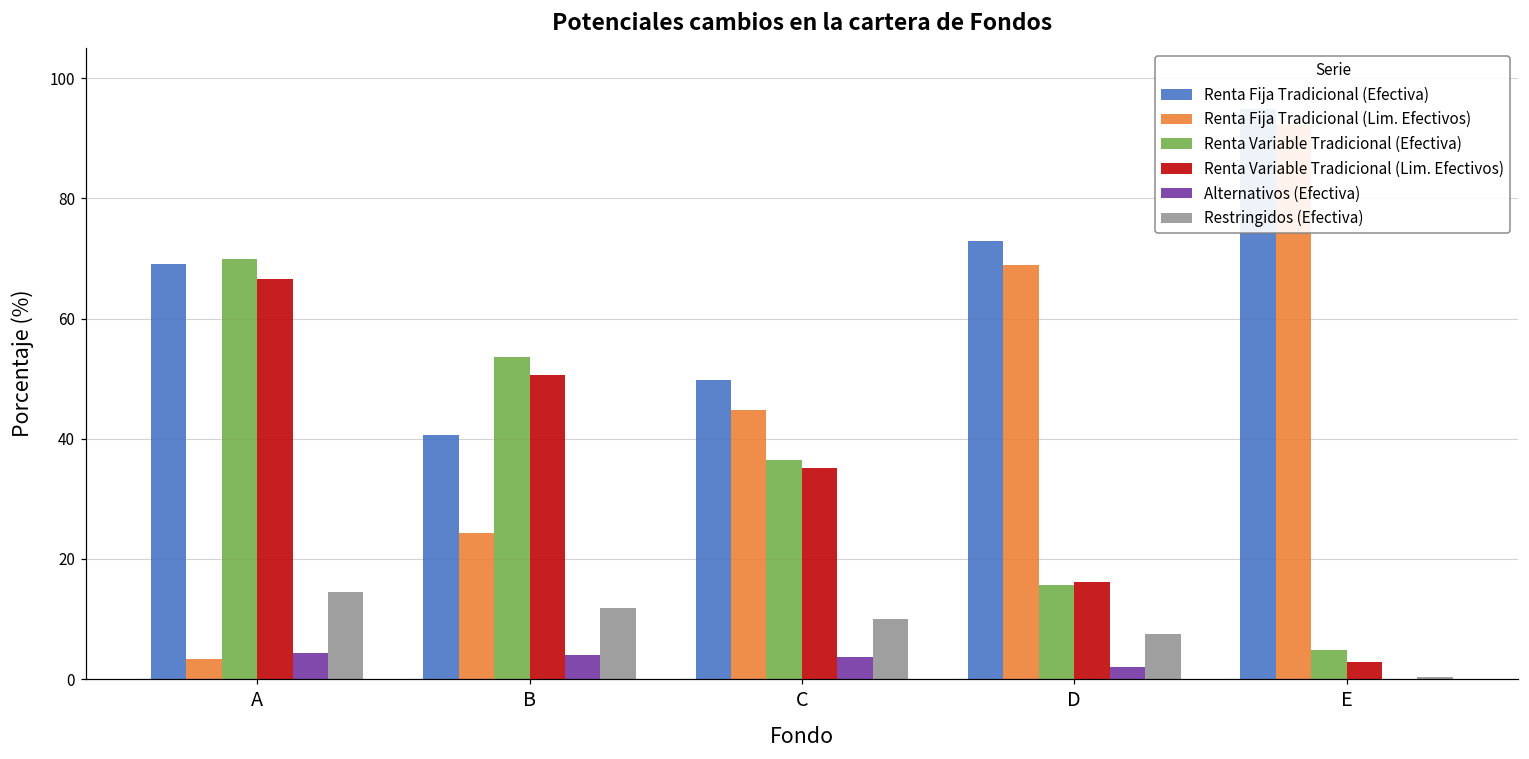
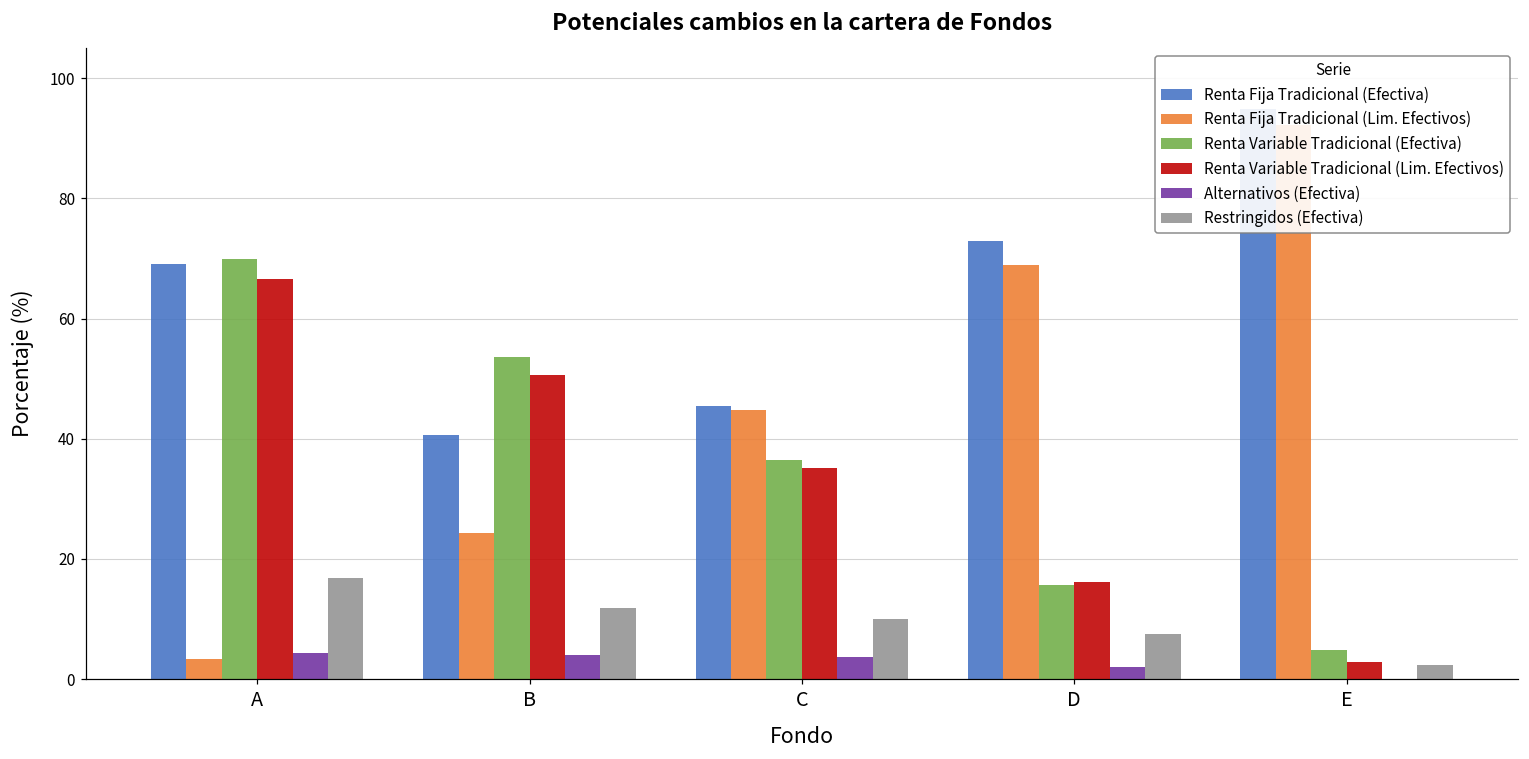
  {
    "Renta Fija Tradicional (Efectiva)": {
      "A": 69,
      "B": 41,
-     "C": 50,
+     "C": 45,
      "D": 73
    },
    "Renta Fija Tradicional (Lim. Efectivos)": {
      "A": 3,
      "B": 24,
      "C": 45,
      "D": 69
    },
    "Renta Variable Tradicional (Efectiva)": {
      "A": 70,
      "B": 54,
      "C": 36,
      "D": 16,
      "E": 5
    },
    "Renta Variable Tradicional (Lim. Efectivos)": {
      "A": 67,
      "B": 51,
      "C": 35,
      "D": 16,
      "E": 3
    },
    "Alternativos (Efectiva)": {
      "A": 4,
      "B": 4,
      "C": 4,
      "D": 2,
      "E": 0
    },
    "Restringidos (Efectiva)": {
-     "A": 15,
+     "A": 17,
      "B": 12,
      "C": 10,
      "D": 7,
-     "E": 0
+     "E": 2
    }
  }
